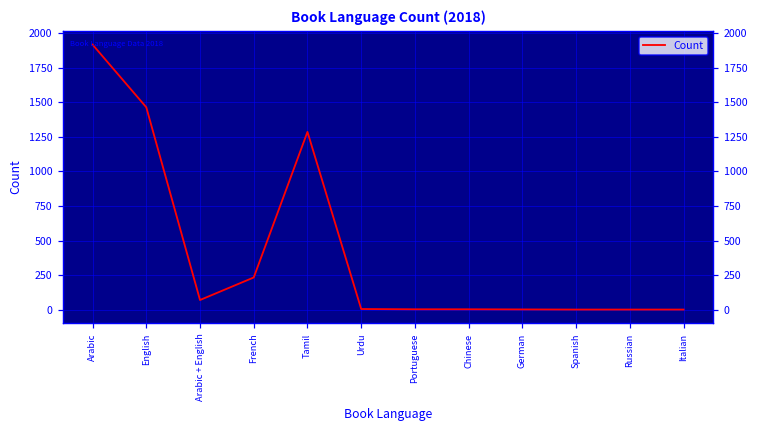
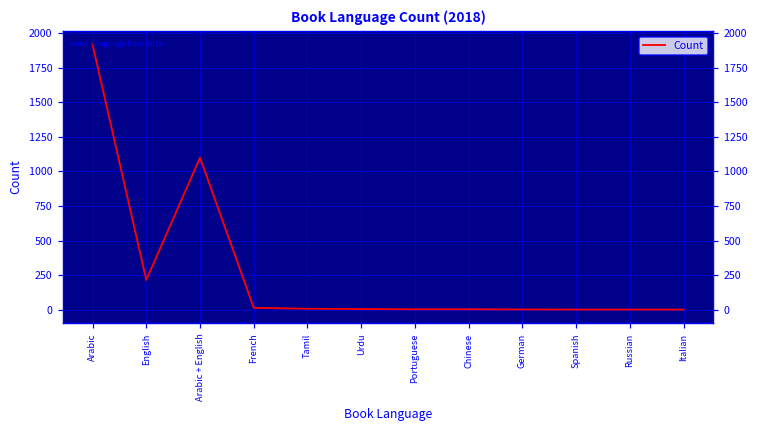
  {
-   "English": 1460,
-   "Arabic + English": 70,
-   "French": 230,
-   "Tamil": 1290,
+   "English": 220,
+   "Arabic + English": 1100,
+   "French": 20,
+   "Tamil": 10,
    "Urdu": 10,
    "Portuguese": 0,
    "Chinese": 0,
    "German": 0,
    "Spanish": 0,
    "Russian": 0,
    "Italian": 0
  }
